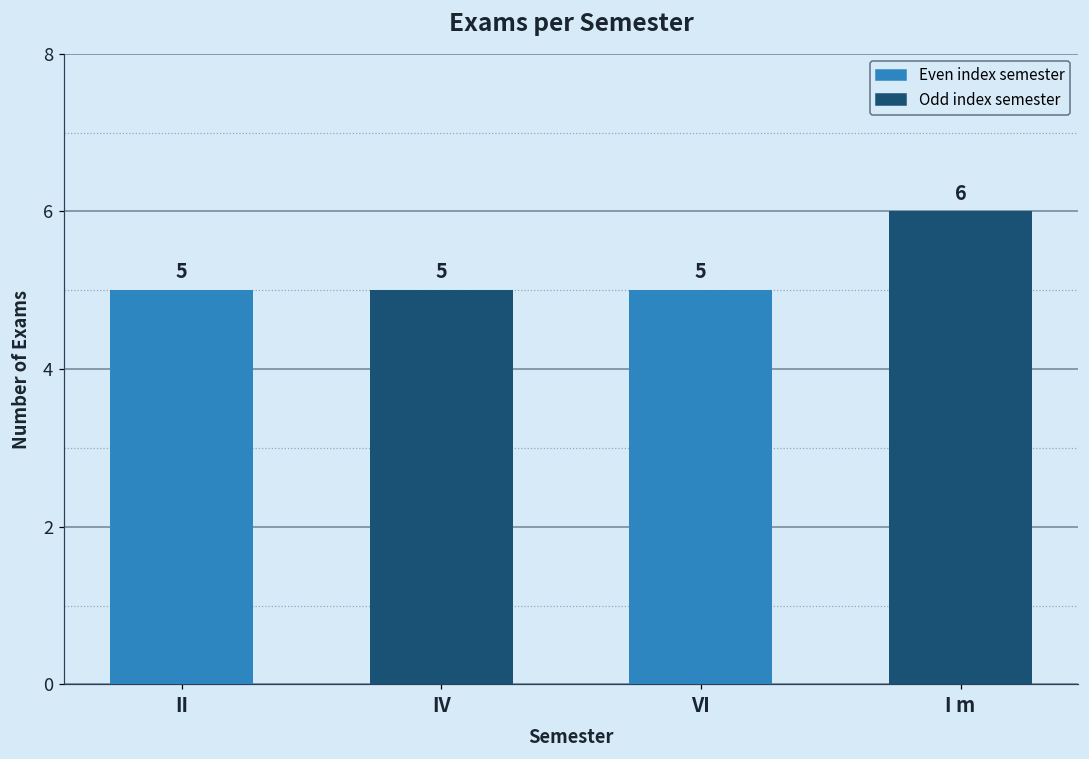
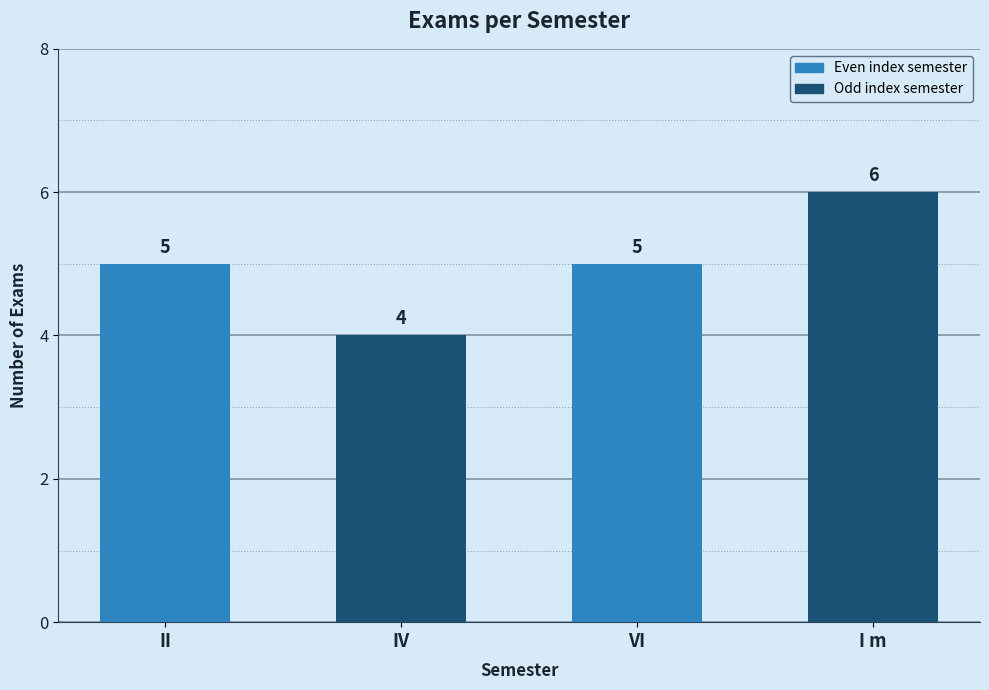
  {
    "II": 5,
-   "IV": 5,
+   "IV": 4,
    "VI": 5,
    "I m": 6
  }
